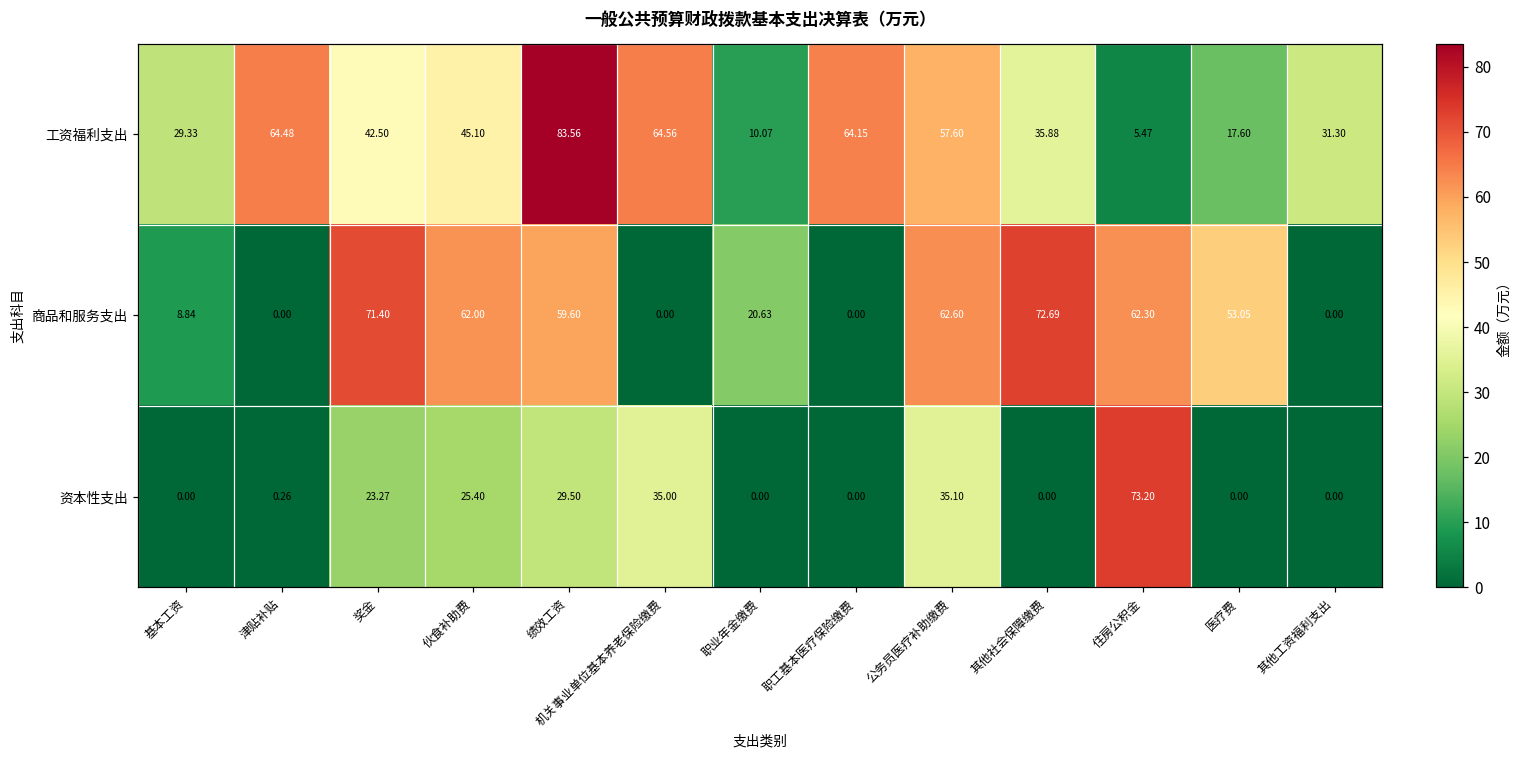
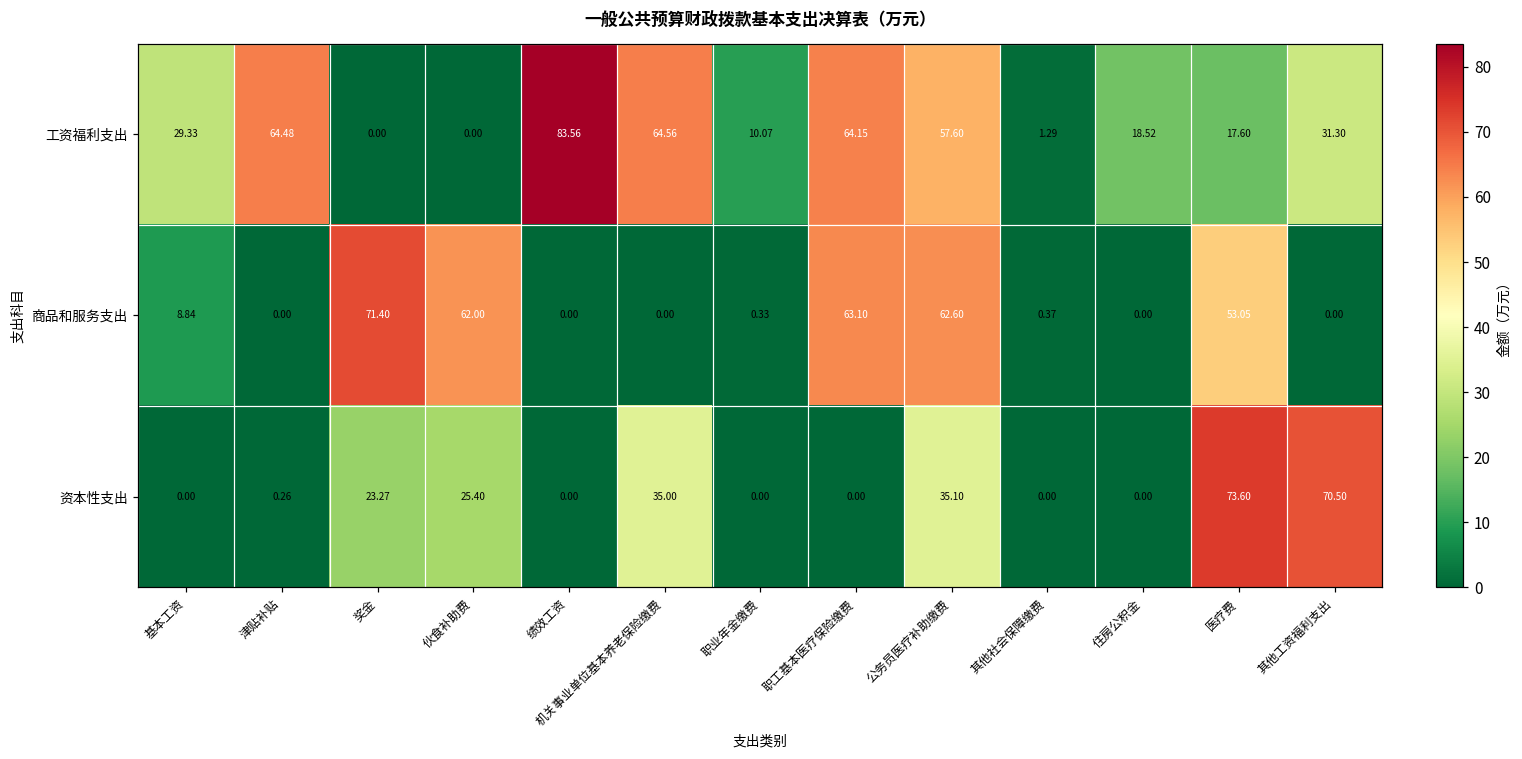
  {
    "工资福利支出": {
      "基本工资": 29.33,
      "津贴补贴": 64.48,
-     "奖金": 42.50,
-     "伙食补助费": 45.10,
+     "奖金": 0.00,
+     "伙食补助费": 0.00,
      "绩效工资": 83.56,
      "机关事业单位基本养老保险缴费": 64.56,
      "职业年金缴费": 10.07,
      "职工基本医疗保险缴费": 64.15,
      "公务员医疗补助缴费": 57.60,
-     "其他社会保障缴费": 35.88,
-     "住房公积金": 5.47,
+     "其他社会保障缴费": 1.29,
+     "住房公积金": 18.52,
      "医疗费": 17.60,
      "其他工资福利支出": 31.30
    },
    "商品和服务支出": {
      "基本工资": 8.84,
      "津贴补贴": 0.00,
      "奖金": 71.40,
      "伙食补助费": 62.00,
-     "绩效工资": 59.60,
+     "绩效工资": 0.00,
      "机关事业单位基本养老保险缴费": 0.00,
-     "职业年金缴费": 20.63,
-     "职工基本医疗保险缴费": 0.00,
+     "职业年金缴费": 0.33,
+     "职工基本医疗保险缴费": 63.10,
      "公务员医疗补助缴费": 62.60,
-     "其他社会保障缴费": 72.69,
-     "住房公积金": 62.30,
+     "其他社会保障缴费": 0.37,
+     "住房公积金": 0.00,
      "医疗费": 53.05,
      "其他工资福利支出": 0.00
    },
    "资本性支出": {
      "基本工资": 0.00,
      "津贴补贴": 0.26,
      "奖金": 23.27,
      "伙食补助费": 25.40,
-     "绩效工资": 29.50,
+     "绩效工资": 0.00,
      "机关事业单位基本养老保险缴费": 35.00,
      "职业年金缴费": 0.00,
      "职工基本医疗保险缴费": 0.00,
      "公务员医疗补助缴费": 35.10,
      "其他社会保障缴费": 0.00,
-     "住房公积金": 73.20,
-     "医疗费": 0.00,
-     "其他工资福利支出": 0.00
+     "住房公积金": 0.00,
+     "医疗费": 73.60,
+     "其他工资福利支出": 70.50
    }
  }
